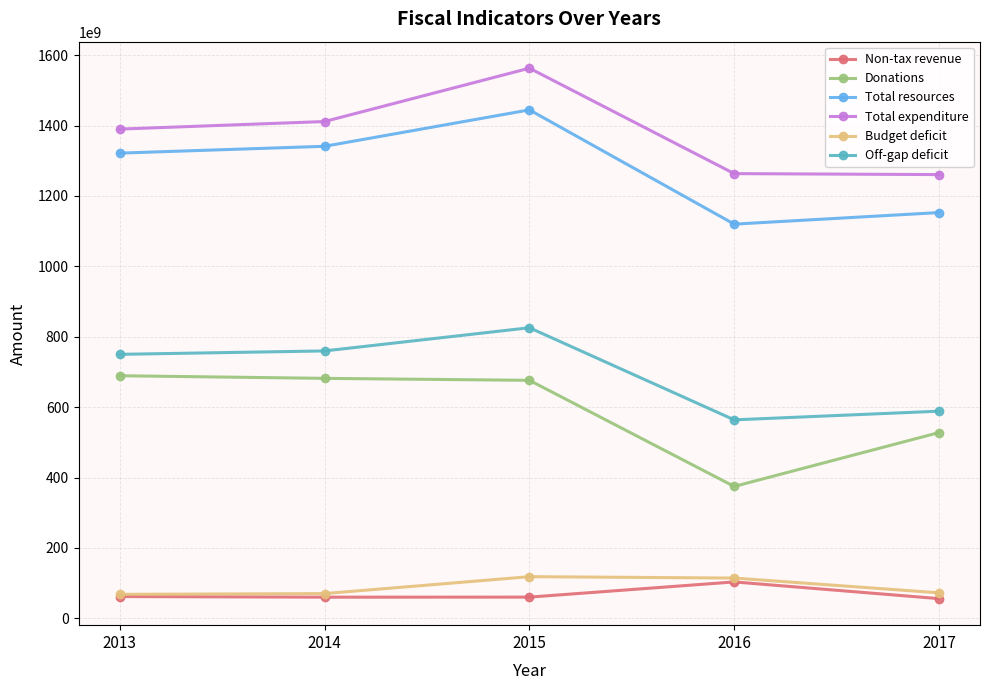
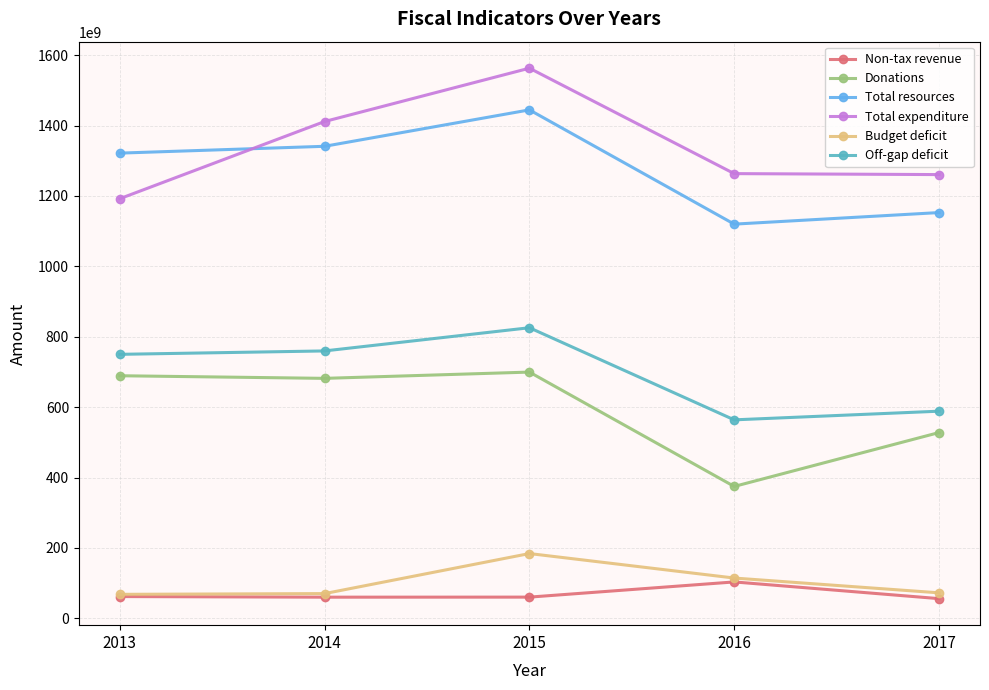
  {
    "Non-tax revenue": {
      "2014": 60000000000,
      "2015": 60000000000,
      "2016": 100000000000,
      "2017": 60000000000
    },
    "Donations": {
      "2013": 690000000000,
      "2014": 680000000000,
-     "2015": 680000000000,
+     "2015": 700000000000,
      "2016": 370000000000,
      "2017": 530000000000
    },
    "Total expenditure": {
-     "2013": 1390000000000,
+     "2013": 1190000000000,
      "2014": 1410000000000,
      "2015": 1560000000000,
      "2016": 1260000000000,
      "2017": 1260000000000
    },
    "Budget deficit": {
      "2014": 70000000000,
-     "2015": 120000000000,
+     "2015": 180000000000,
      "2016": 110000000000,
      "2017": 70000000000
    }
  }
